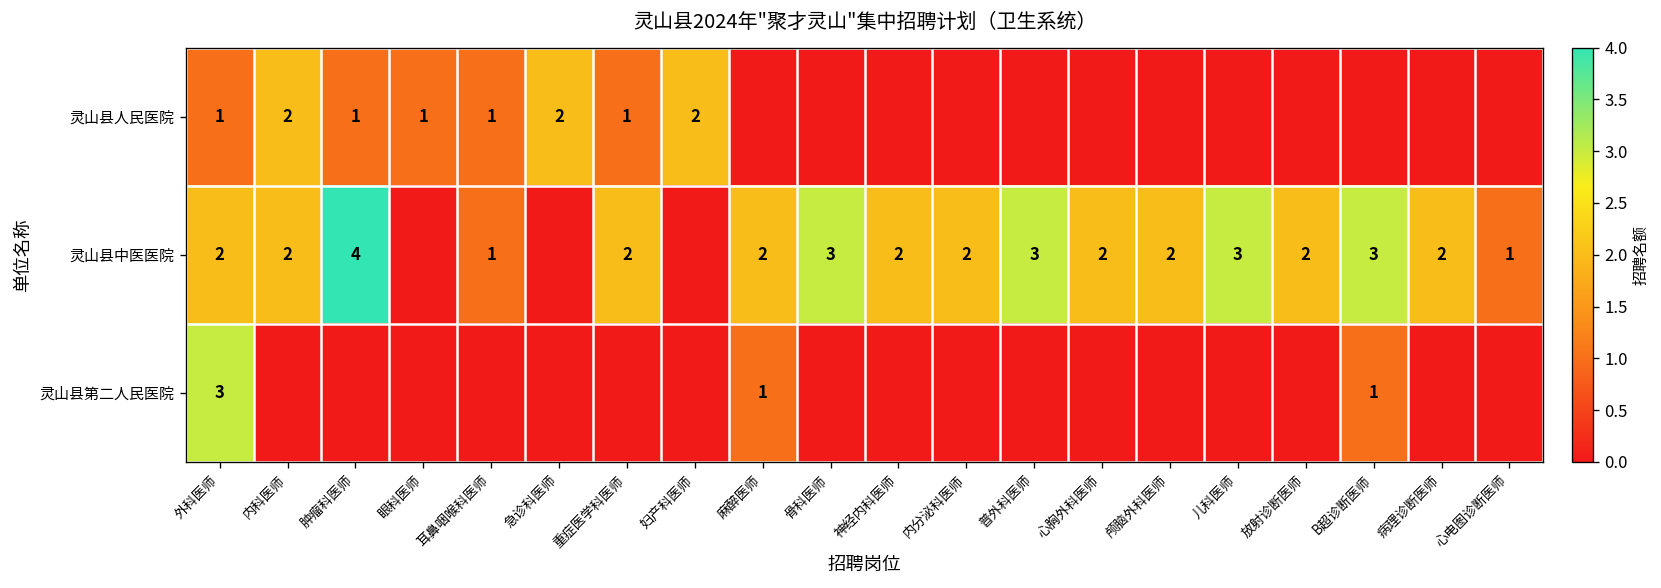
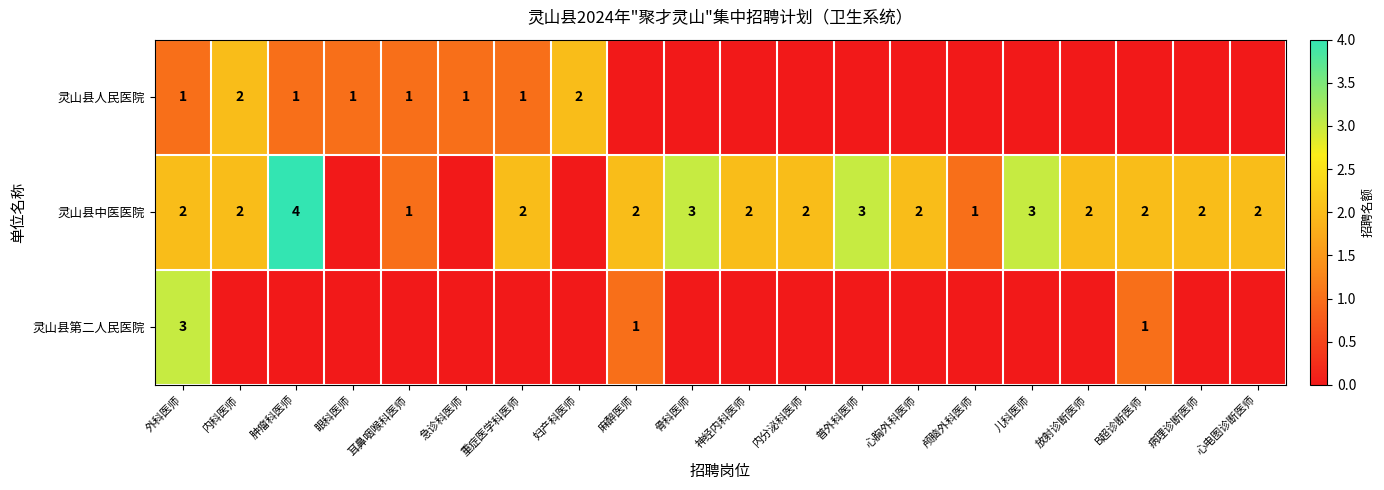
  {
    "灵山县人民医院": {
      "外科医师": 1,
      "内科医师": 2,
      "肿瘤科医师": 1,
      "眼科医师": 1,
      "耳鼻咽喉科医师": 1,
-     "急诊科医师": 2,
+     "急诊科医师": 1,
      "重症医学科医师": 1,
      "妇产科医师": 2
    },
    "灵山县中医医院": {
      "外科医师": 2,
      "内科医师": 2,
      "肿瘤科医师": 4,
      "耳鼻咽喉科医师": 1,
      "重症医学科医师": 2,
      "麻醉医师": 2,
      "骨科医师": 3,
      "神经内科医师": 2,
      "内分泌科医师": 2,
      "普外科医师": 3,
      "心胸外科医师": 2,
-     "颅脑外科医师": 2,
+     "颅脑外科医师": 1,
      "儿科医师": 3,
      "放射诊断医师": 2,
-     "B超诊断医师": 3,
+     "B超诊断医师": 2,
      "病理诊断医师": 2,
-     "心电图诊断医师": 1
+     "心电图诊断医师": 2
    },
    "灵山县第二人民医院": {
      "外科医师": 3,
      "麻醉医师": 1,
      "B超诊断医师": 1
    }
  }
